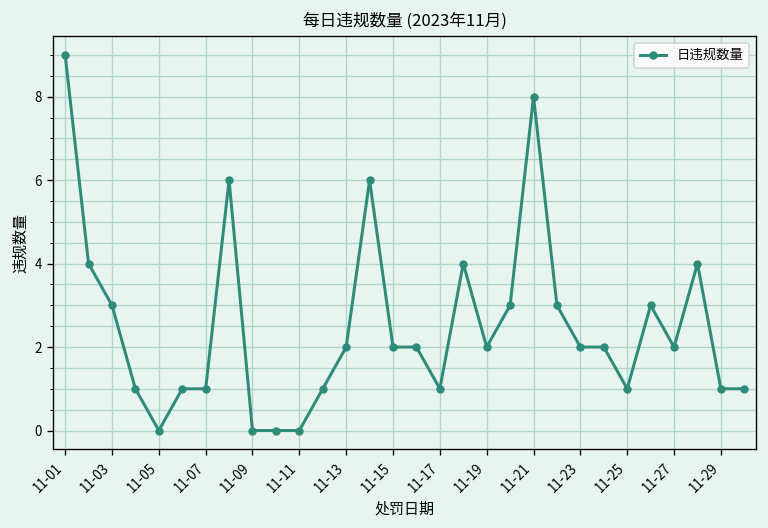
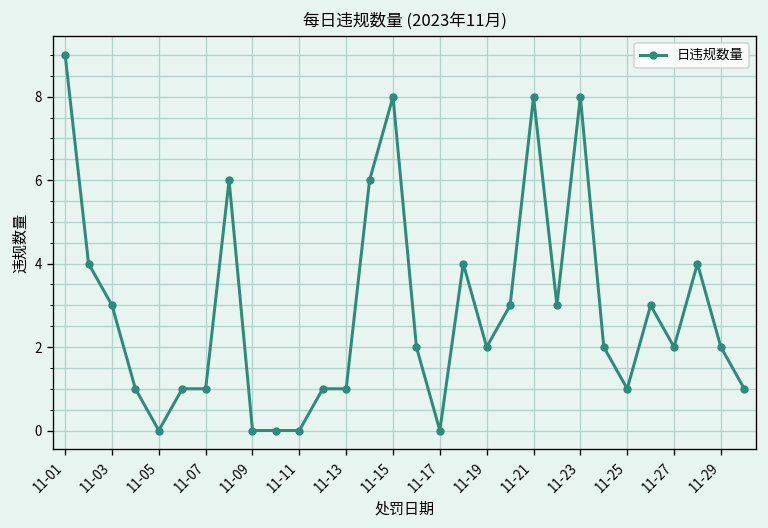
  {
    "11-01": 9,
    "11-03": 3,
    "11-05": 0,
    "11-07": 1,
    "11-09": 0,
    "11-11": 0,
-   "11-13": 2,
-   "11-15": 2,
-   "11-17": 1,
+   "11-13": 1,
+   "11-15": 8,
+   "11-17": 0,
    "11-19": 2,
    "11-21": 8,
-   "11-23": 2,
+   "11-23": 8,
    "11-25": 1,
    "11-27": 2,
-   "11-29": 1
+   "11-29": 2
  }
